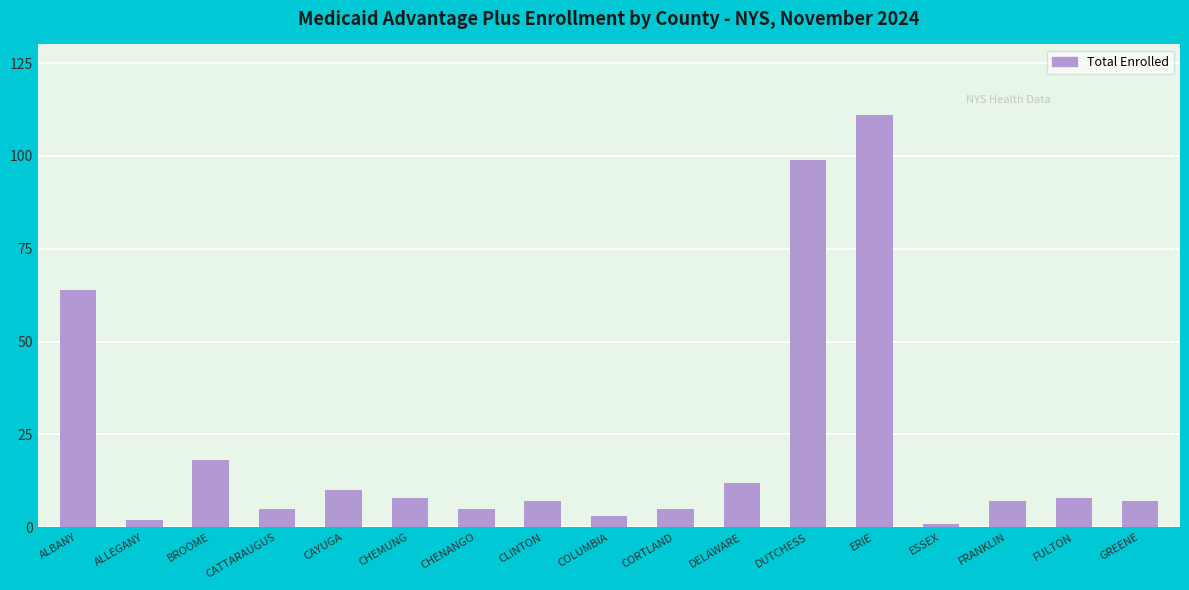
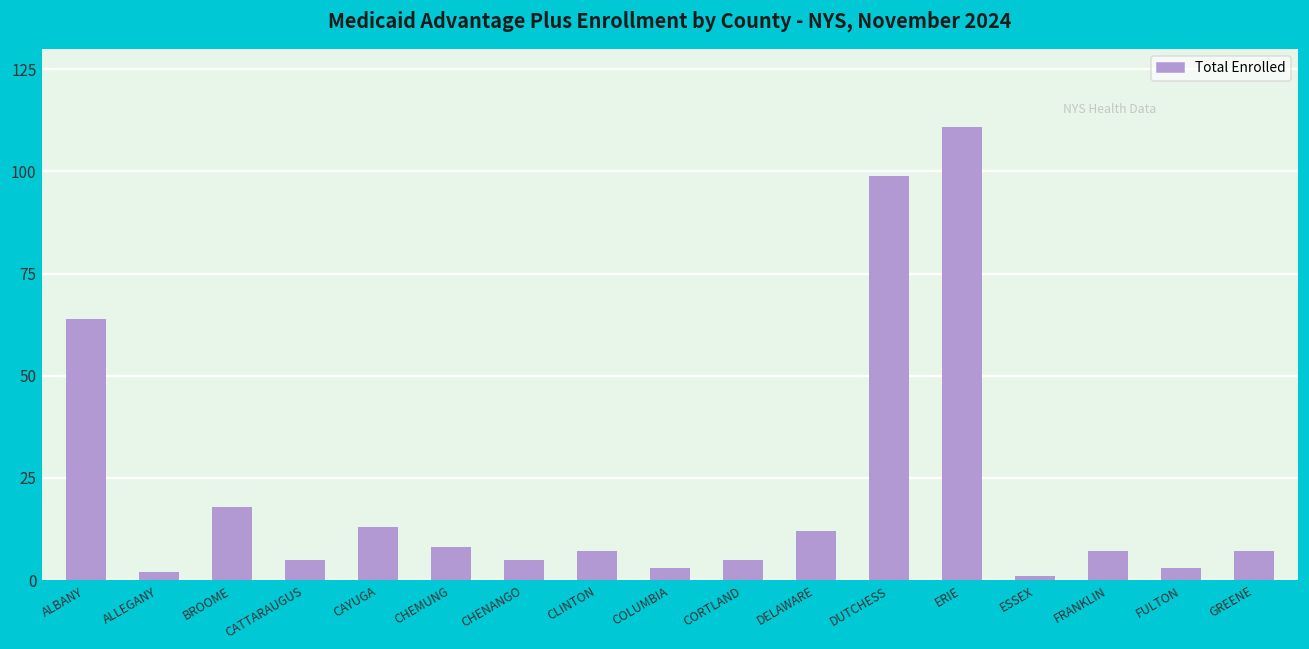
  {
    "ALBANY": 64,
    "ALLEGANY": 2,
    "BROOME": 18,
    "CATTARAUGUS": 5,
-   "CAYUGA": 10,
+   "CAYUGA": 13,
    "CHEMUNG": 8,
    "CHENANGO": 5,
    "CLINTON": 7,
    "COLUMBIA": 3,
    "CORTLAND": 5,
    "DELAWARE": 12,
    "DUTCHESS": 99,
    "ERIE": 111,
    "ESSEX": 1,
    "FRANKLIN": 7,
-   "FULTON": 8,
+   "FULTON": 3,
    "GREENE": 7
  }
